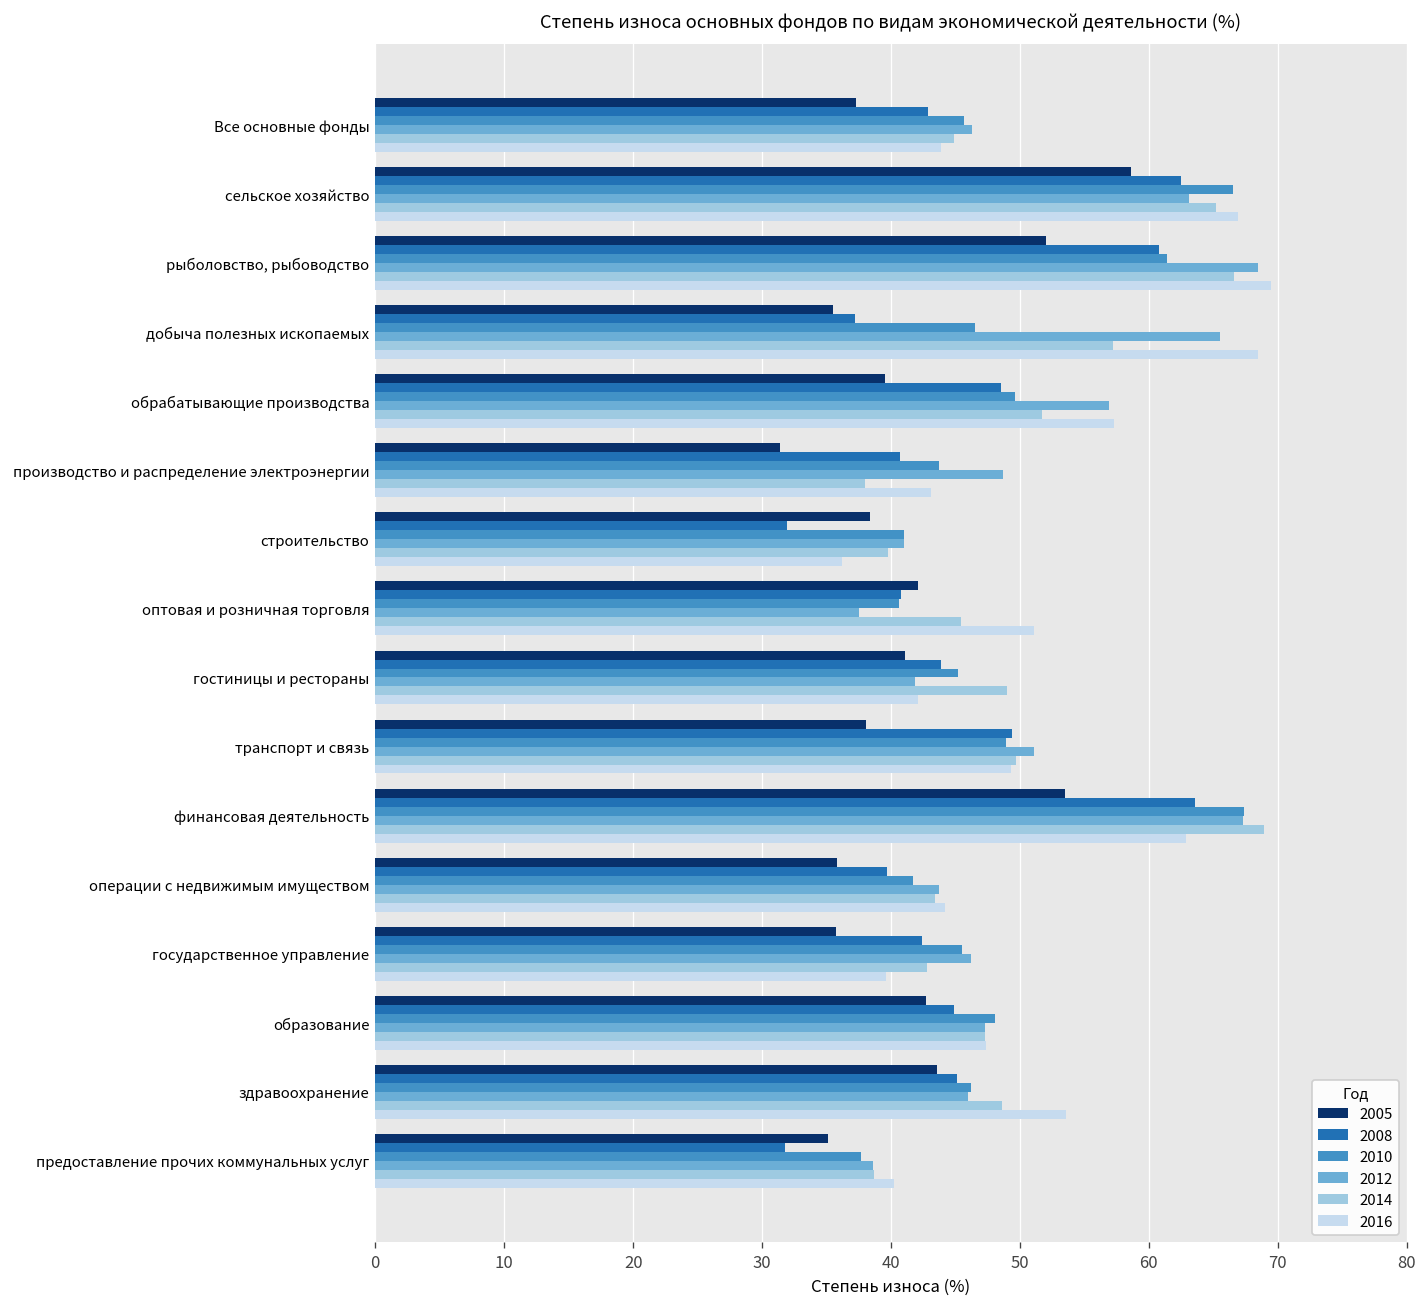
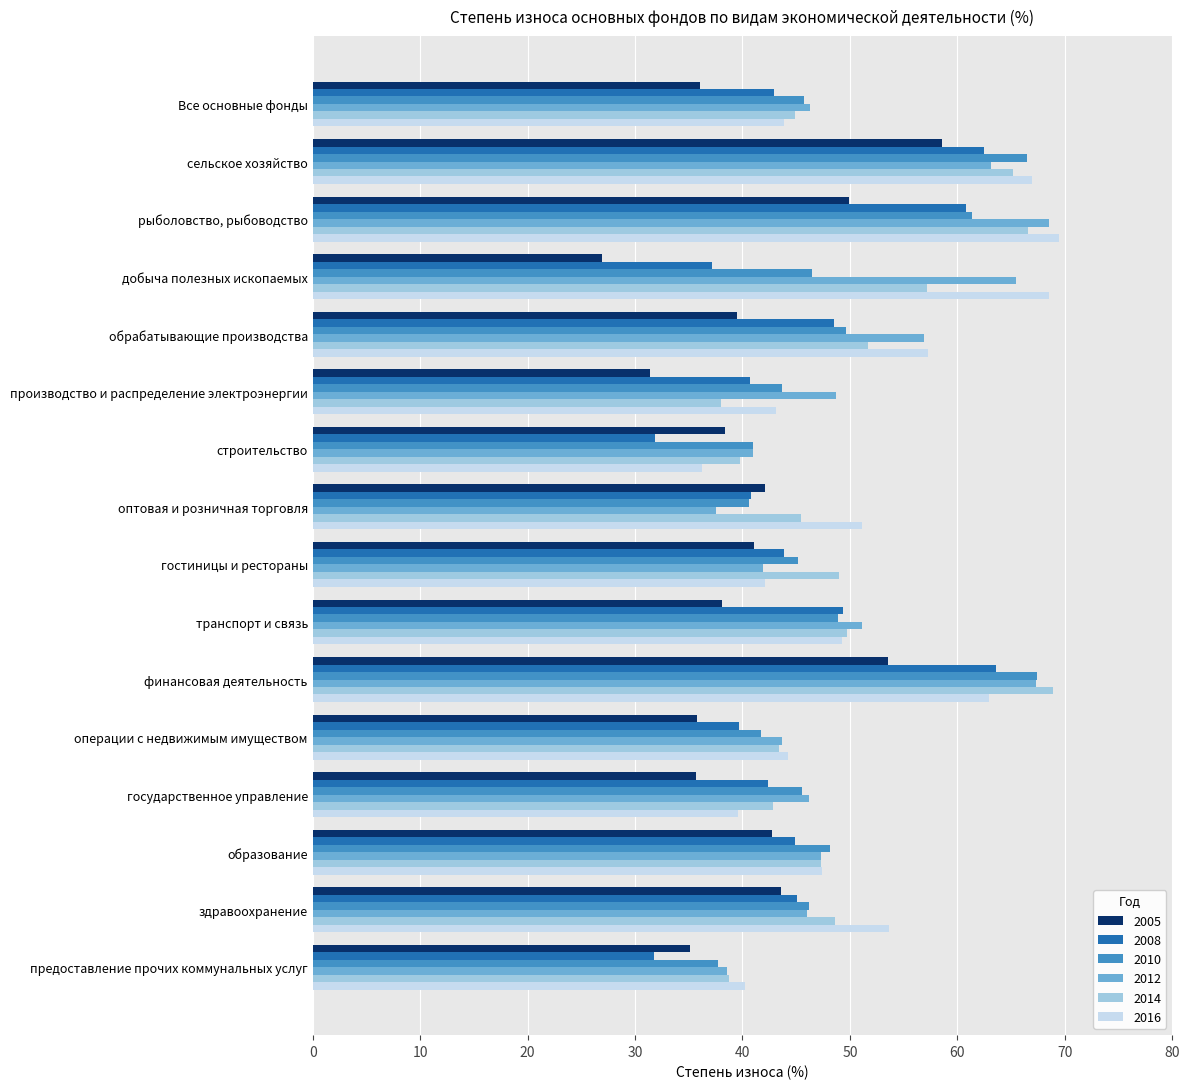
  {
    "2005": {
-     "Все основные фонды": 37.3,
+     "Все основные фонды": 36.0,
      "сельское хозяйство": 58.6,
-     "рыболовство, рыбоводство": 52.0,
-     "добыча полезных ископаемых": 35.5,
+     "рыболовство, рыбоводство": 49.9,
+     "добыча полезных ископаемых": 26.9,
      "обрабатывающие производства": 39.5,
      "производство и распределение электроэнергии": 31.4,
      "строительство": 38.4,
      "оптовая и розничная торговля": 42.1,
      "гостиницы и рестораны": 41.1,
      "транспорт и связь": 38.1,
      "финансовая деятельность": 53.5,
      "операции с недвижимым имуществом": 35.8,
      "государственное управление": 35.7,
      "образование": 42.7,
      "здравоохранение": 43.6,
      "предоставление прочих коммунальных услуг": 35.1
    }
  }
